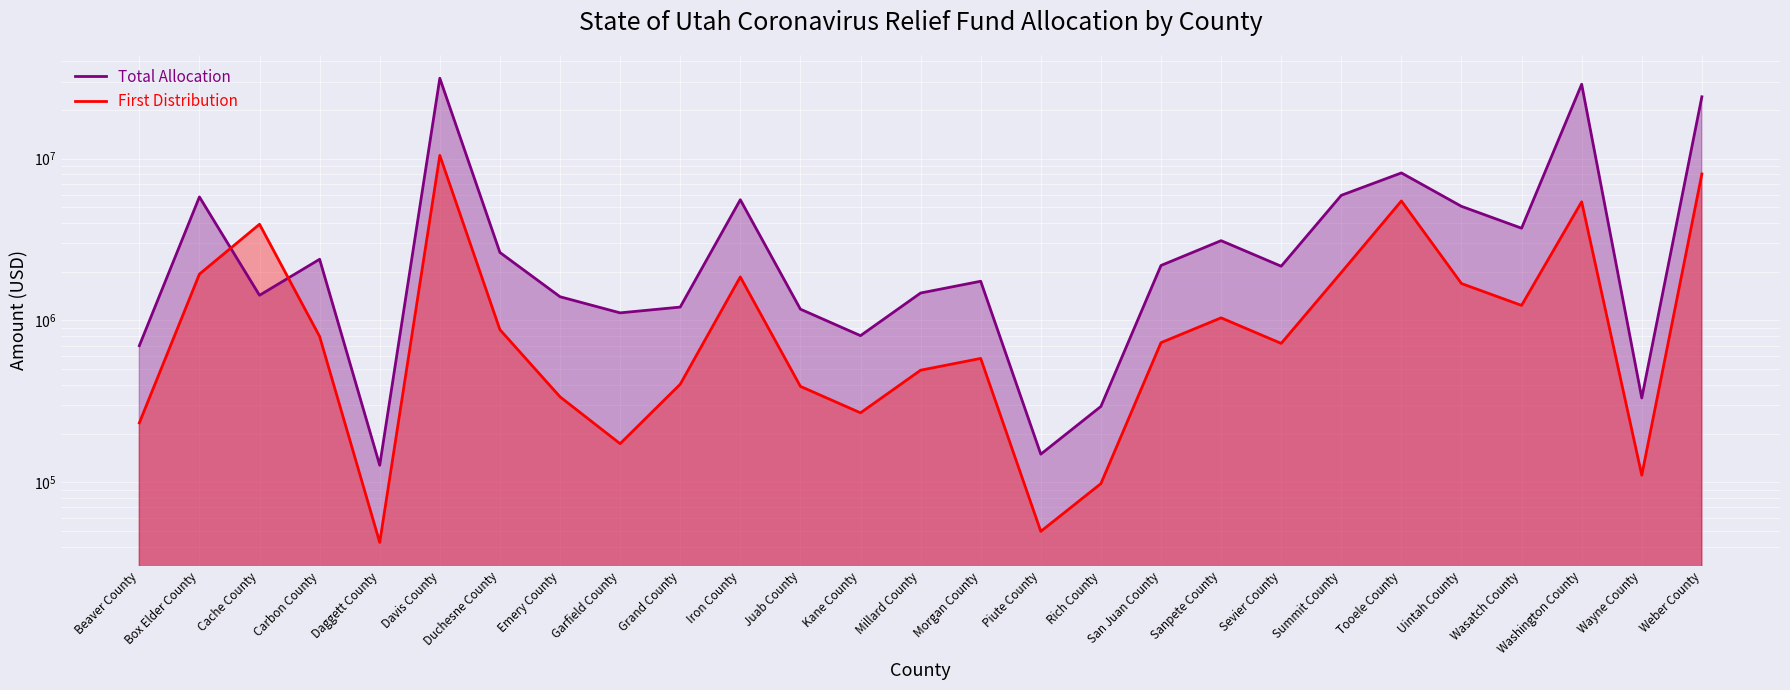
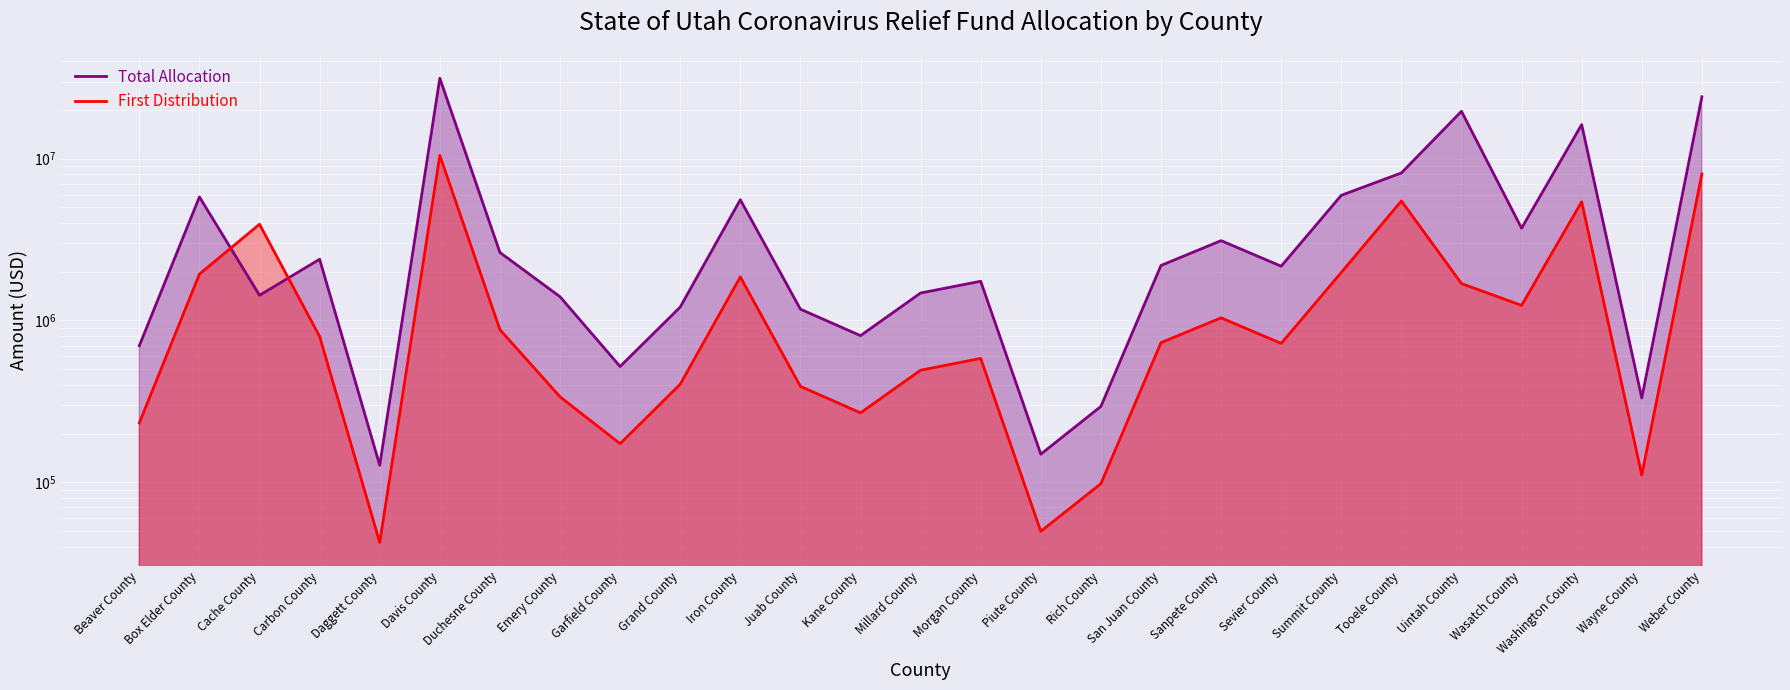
  {
    "Total Allocation": {
      "Beaver County": 700000,
      "Box Elder County": 5800000,
      "Cache County": 1400000,
      "Carbon County": 2400000,
      "Daggett County": 130000,
      "Davis County": 31000000,
      "Duchesne County": 2600000,
      "Emery County": 1400000,
-     "Garfield County": 1100000,
+     "Garfield County": 520000,
      "Grand County": 1200000,
      "Iron County": 5600000,
      "Juab County": 1200000,
      "Kane County": 800000,
      "Millard County": 1500000,
      "Morgan County": 1700000,
      "Piute County": 150000,
      "Rich County": 290000,
      "San Juan County": 2200000,
      "Sanpete County": 3100000,
      "Sevier County": 2200000,
      "Summit County": 5900000,
      "Tooele County": 8000000,
-     "Uintah County": 5100000,
+     "Uintah County": 20000000,
      "Wasatch County": 3700000,
-     "Washington County": 29000000,
+     "Washington County": 16000000,
      "Wayne County": 330000,
      "Weber County": 24000000
    },
    "First Distribution": {
      "Beaver County": 230000,
      "Box Elder County": 1900000,
      "Cache County": 3900000,
      "Carbon County": 800000,
      "Daggett County": 42000,
      "Davis County": 10000000,
      "Duchesne County": 900000,
      "Emery County": 340000,
      "Garfield County": 170000,
      "Grand County": 400000,
      "Iron County": 1900000,
      "Juab County": 390000,
      "Kane County": 270000,
      "Millard County": 490000,
      "Morgan County": 580000,
      "Piute County": 50000,
      "Rich County": 100000,
      "San Juan County": 700000,
      "Sanpete County": 1000000,
      "Sevier County": 700000,
      "Summit County": 2000000,
      "Tooele County": 5500000,
      "Uintah County": 1700000,
      "Wasatch County": 1200000,
      "Washington County": 5400000,
      "Wayne County": 110000,
      "Weber County": 8000000
    }
  }
